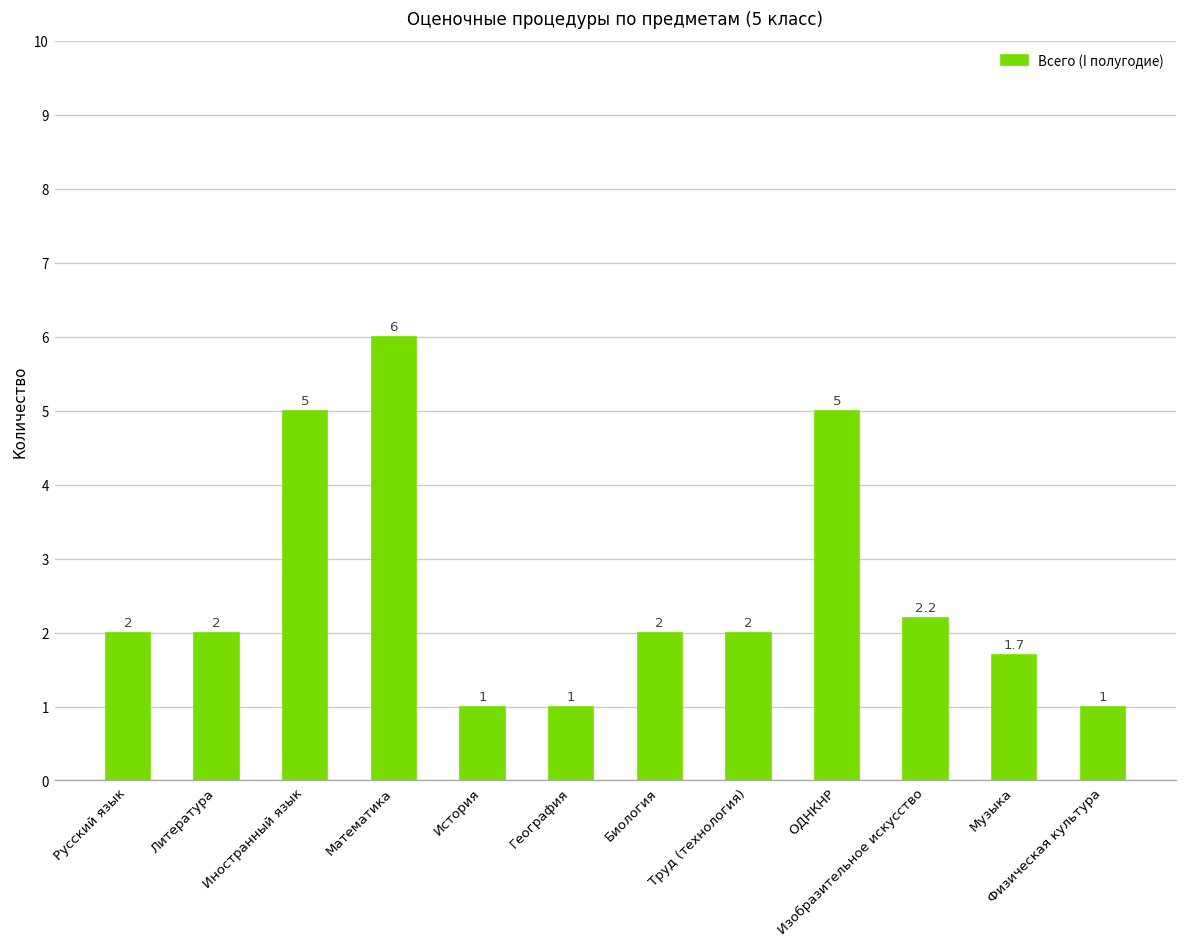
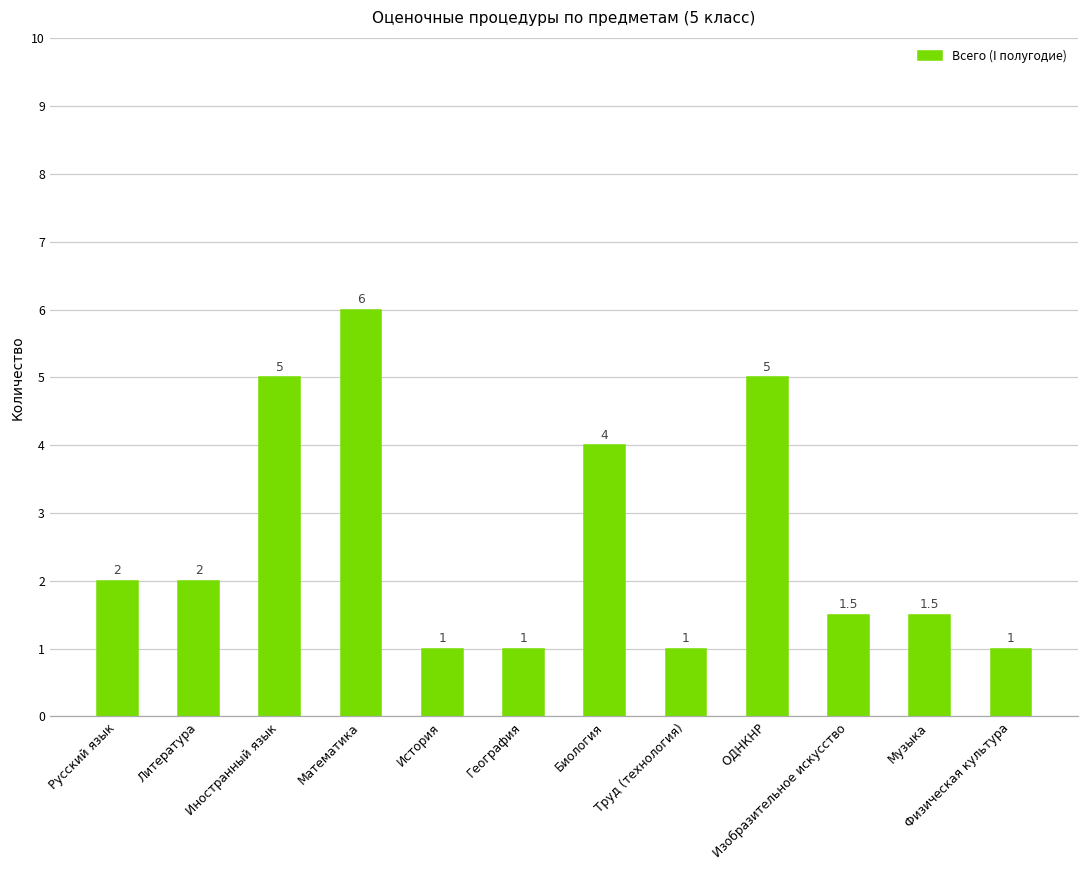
  {
    "Русский язык": 2,
    "Литература": 2,
    "Иностранный язык": 5,
    "Математика": 6,
    "История": 1,
    "География": 1,
-   "Биология": 2,
-   "Труд (технология)": 2,
+   "Биология": 4,
+   "Труд (технология)": 1,
    "ОДНКНР": 5,
-   "Изобразительное искусство": 2.2,
-   "Музыка": 1.7,
+   "Изобразительное искусство": 1.5,
+   "Музыка": 1.5,
    "Физическая культура": 1
  }
